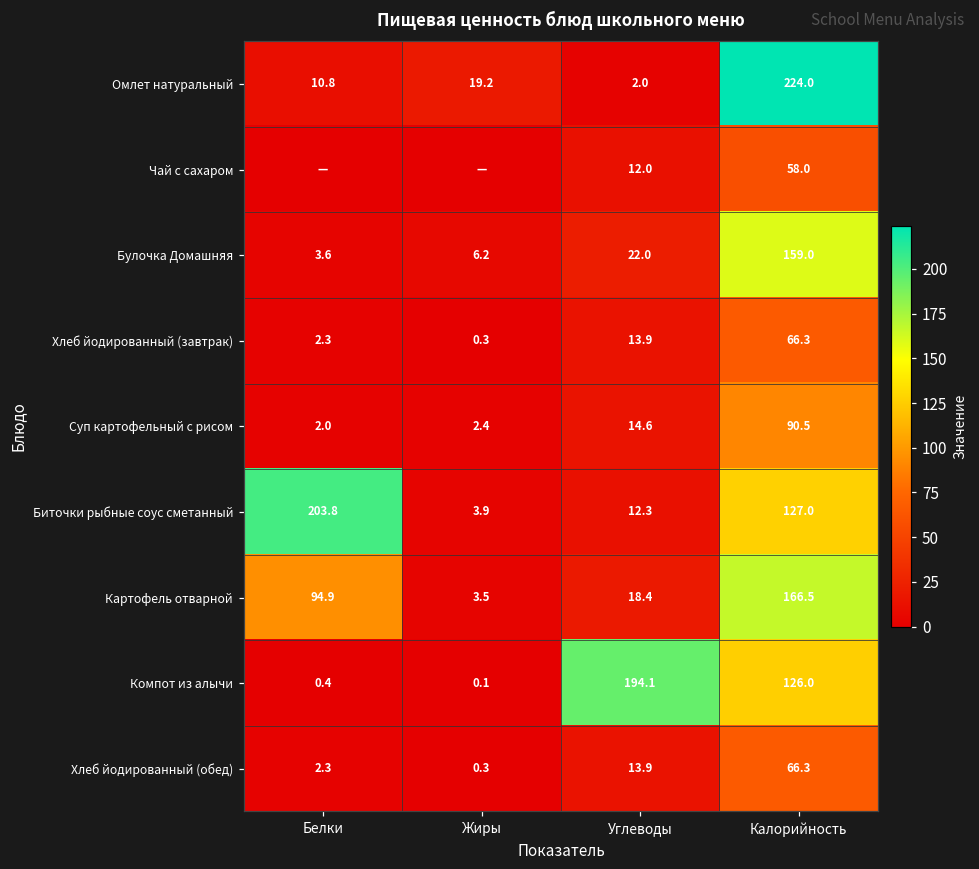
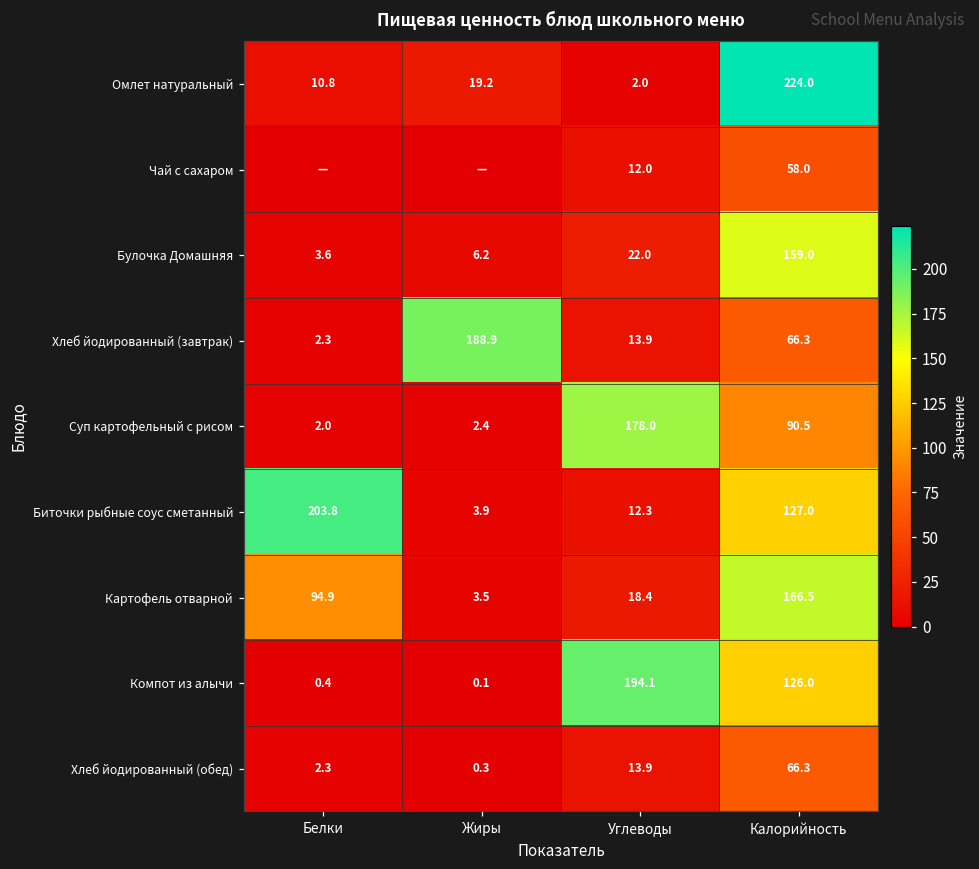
  {
    "Омлет натуральный": {
      "Белки": 10.8,
      "Жиры": 19.2,
      "Углеводы": 2.0,
      "Калорийность": 224.0
    },
    "Чай с сахаром": {
      "Углеводы": 12.0,
      "Калорийность": 58.0
    },
    "Булочка Домашняя": {
      "Белки": 3.6,
      "Жиры": 6.2,
      "Углеводы": 22.0,
      "Калорийность": 159.0
    },
    "Хлеб йодированный (завтрак)": {
      "Белки": 2.3,
-     "Жиры": 0.3,
+     "Жиры": 188.9,
      "Углеводы": 13.9,
      "Калорийность": 66.3
    },
    "Суп картофельный с рисом": {
      "Белки": 2.0,
      "Жиры": 2.4,
-     "Углеводы": 14.6,
+     "Углеводы": 178.0,
      "Калорийность": 90.5
    },
    "Биточки рыбные соус сметанный": {
      "Белки": 203.8,
      "Жиры": 3.9,
      "Углеводы": 12.3,
      "Калорийность": 127.0
    },
    "Картофель отварной": {
      "Белки": 94.9,
      "Жиры": 3.5,
      "Углеводы": 18.4,
      "Калорийность": 166.5
    },
    "Компот из алычи": {
      "Белки": 0.4,
      "Жиры": 0.1,
      "Углеводы": 194.1,
      "Калорийность": 126.0
    },
    "Хлеб йодированный (обед)": {
      "Белки": 2.3,
      "Жиры": 0.3,
      "Углеводы": 13.9,
      "Калорийность": 66.3
    }
  }
